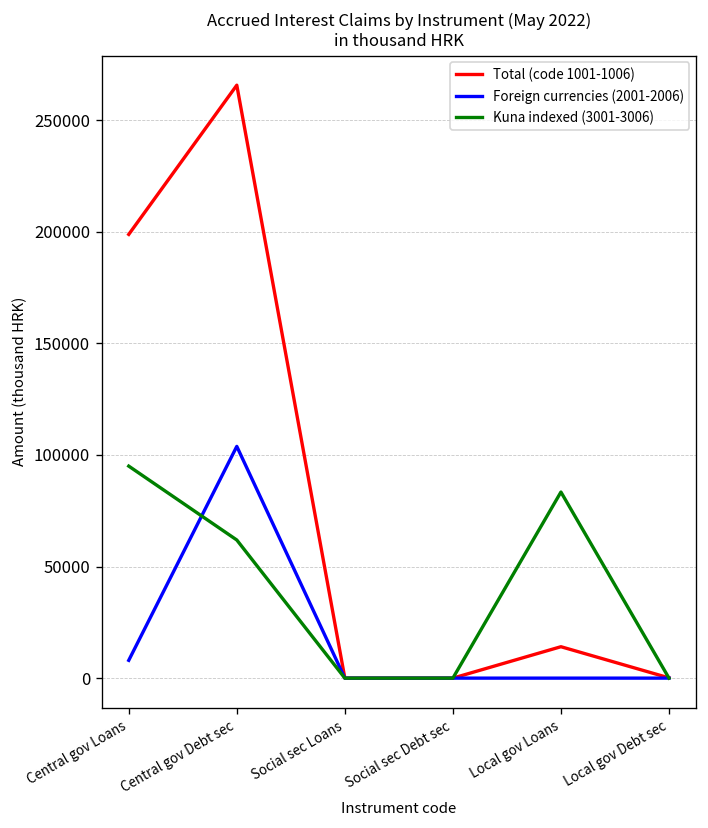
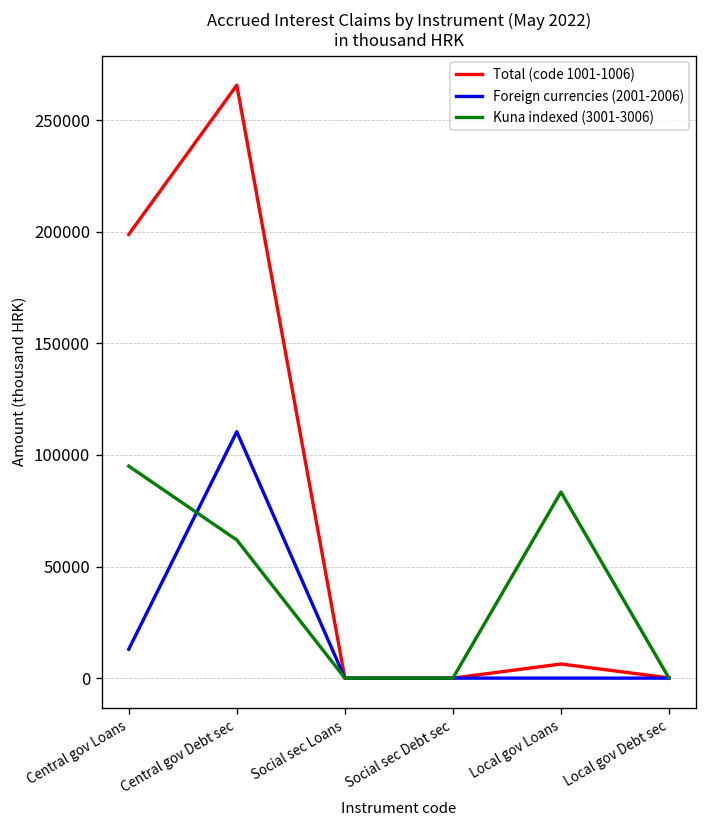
  {
    "Total (code 1001-1006)": {
      "Central gov Loans": 199000,
      "Central gov Debt sec": 266000,
-     "Local gov Loans": 14000
+     "Local gov Loans": 6000
    },
    "Foreign currencies (2001-2006)": {
-     "Central gov Loans": 8000,
-     "Central gov Debt sec": 104000,
+     "Central gov Loans": 13000,
+     "Central gov Debt sec": 110000,
      "Local gov Loans": 0
    },
    "Kuna indexed (3001-3006)": {
      "Central gov Loans": 95000,
      "Central gov Debt sec": 62000,
      "Local gov Loans": 83000
    }
  }
